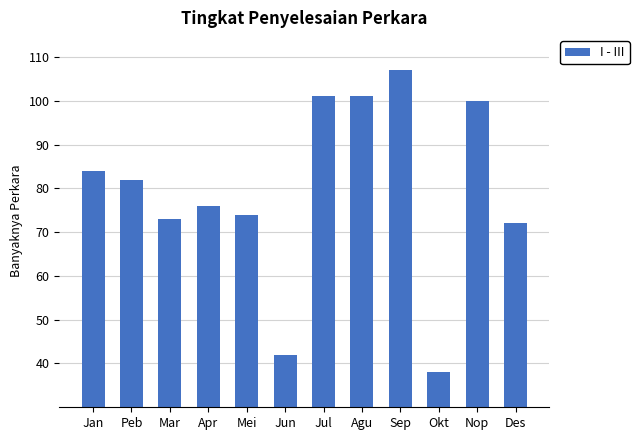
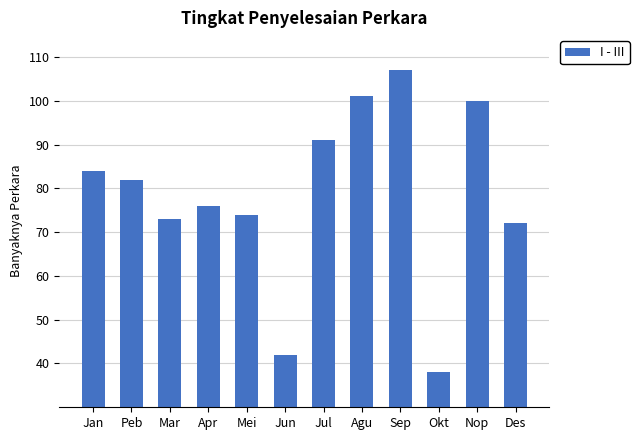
  {
    "Jan": 84,
    "Peb": 82,
    "Mar": 73,
    "Apr": 76,
    "Mei": 74,
    "Jun": 42,
-   "Jul": 101,
+   "Jul": 91,
    "Agu": 101,
    "Sep": 107,
    "Okt": 38,
    "Nop": 100,
    "Des": 72
  }
